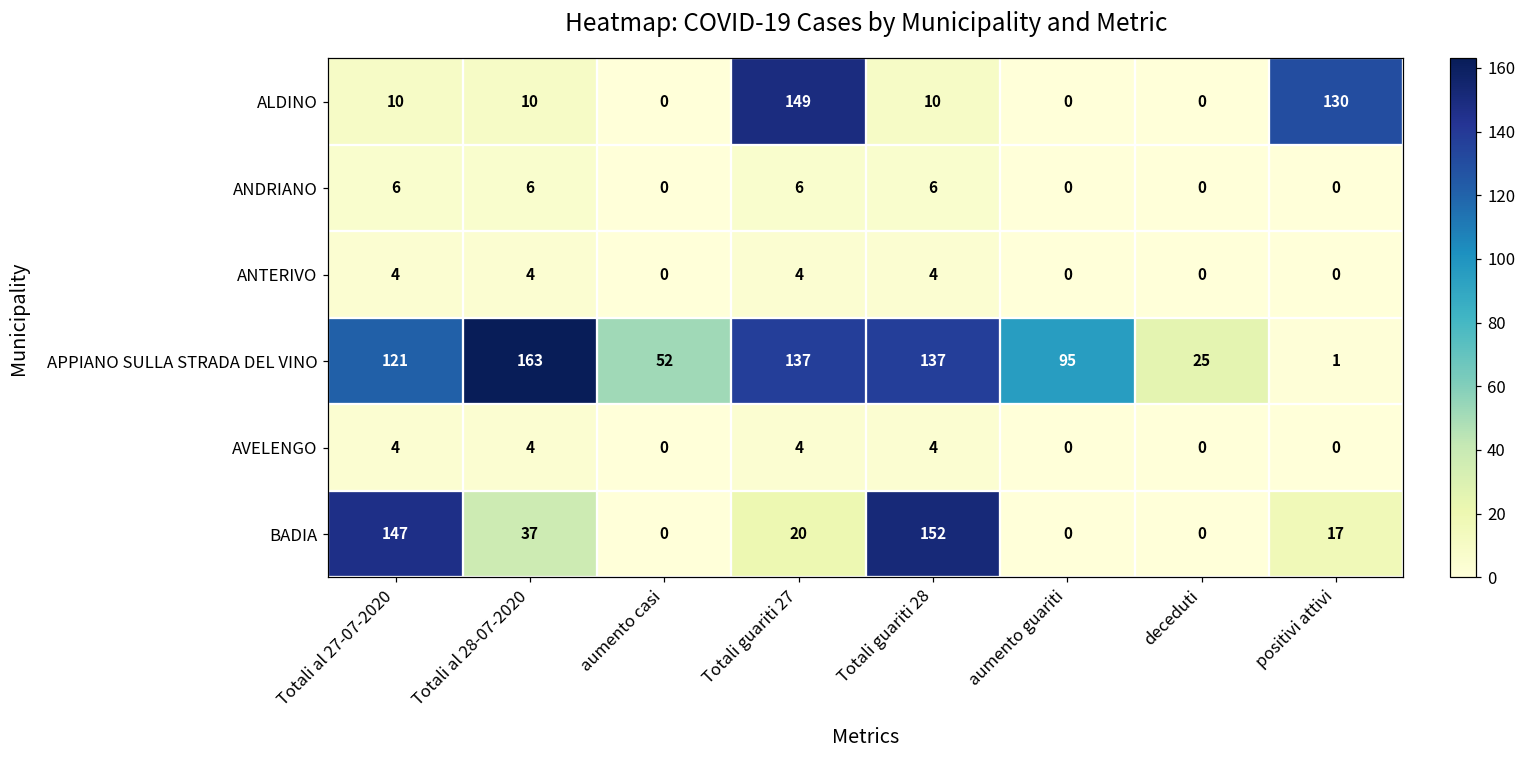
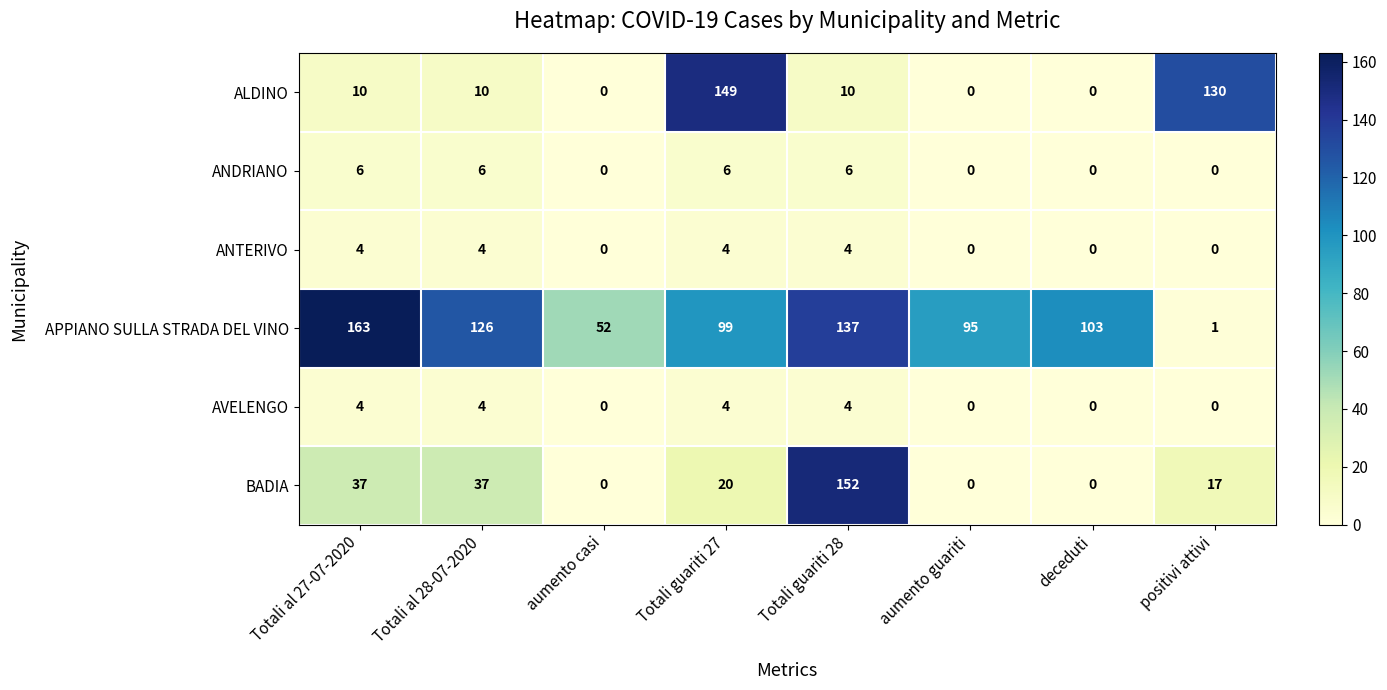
  {
    "ALDINO": {
      "Totali al 27-07-2020": 10,
      "Totali al 28-07-2020": 10,
      "aumento casi": 0,
      "Totali guariti 27": 149,
      "Totali guariti 28": 10,
      "aumento guariti": 0,
      "deceduti": 0,
      "positivi attivi": 130
    },
    "ANDRIANO": {
      "Totali al 27-07-2020": 6,
      "Totali al 28-07-2020": 6,
      "aumento casi": 0,
      "Totali guariti 27": 6,
      "Totali guariti 28": 6,
      "aumento guariti": 0,
      "deceduti": 0,
      "positivi attivi": 0
    },
    "ANTERIVO": {
      "Totali al 27-07-2020": 4,
      "Totali al 28-07-2020": 4,
      "aumento casi": 0,
      "Totali guariti 27": 4,
      "Totali guariti 28": 4,
      "aumento guariti": 0,
      "deceduti": 0,
      "positivi attivi": 0
    },
    "APPIANO SULLA STRADA DEL VINO": {
-     "Totali al 27-07-2020": 121,
-     "Totali al 28-07-2020": 163,
+     "Totali al 27-07-2020": 163,
+     "Totali al 28-07-2020": 126,
      "aumento casi": 52,
-     "Totali guariti 27": 137,
+     "Totali guariti 27": 99,
      "Totali guariti 28": 137,
      "aumento guariti": 95,
-     "deceduti": 25,
+     "deceduti": 103,
      "positivi attivi": 1
    },
    "AVELENGO": {
      "Totali al 27-07-2020": 4,
      "Totali al 28-07-2020": 4,
      "aumento casi": 0,
      "Totali guariti 27": 4,
      "Totali guariti 28": 4,
      "aumento guariti": 0,
      "deceduti": 0,
      "positivi attivi": 0
    },
    "BADIA": {
-     "Totali al 27-07-2020": 147,
+     "Totali al 27-07-2020": 37,
      "Totali al 28-07-2020": 37,
      "aumento casi": 0,
      "Totali guariti 27": 20,
      "Totali guariti 28": 152,
      "aumento guariti": 0,
      "deceduti": 0,
      "positivi attivi": 17
    }
  }
